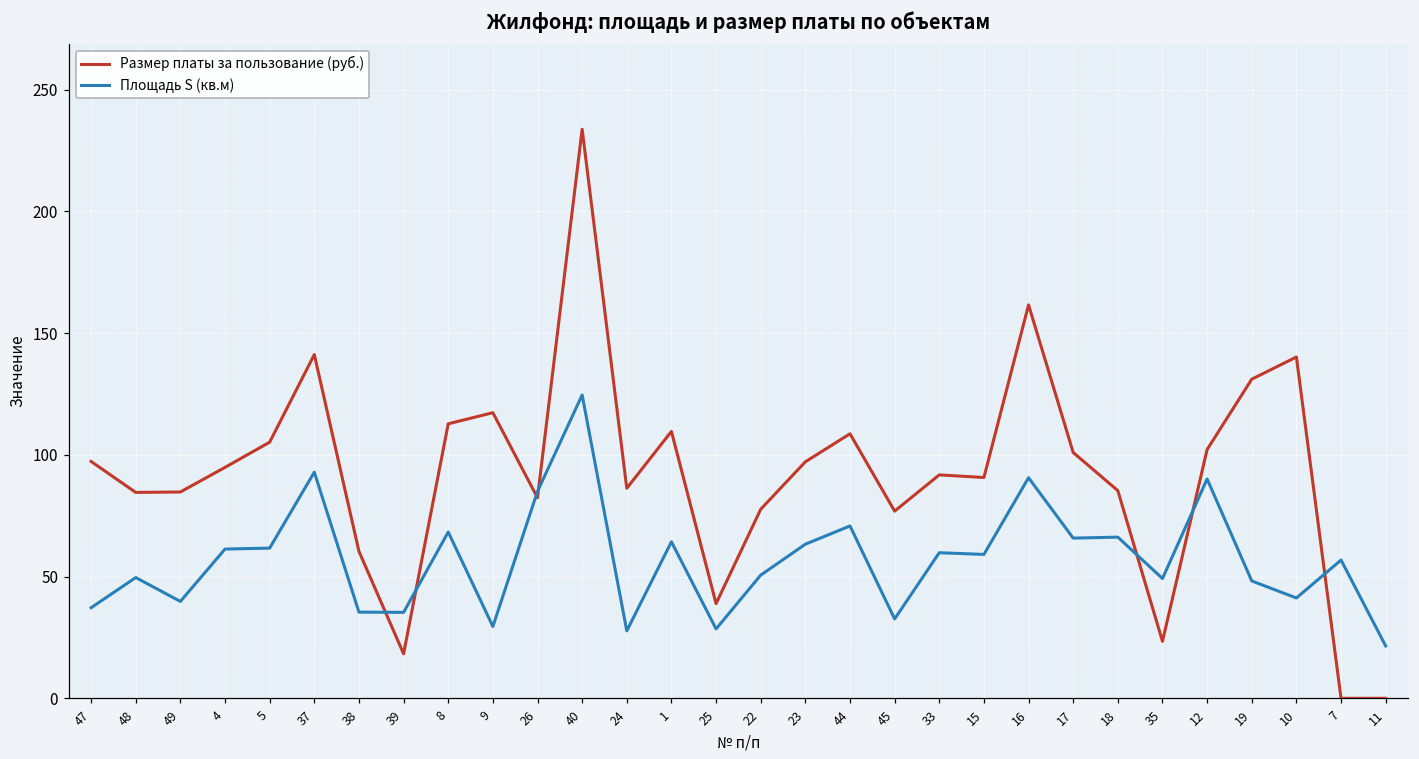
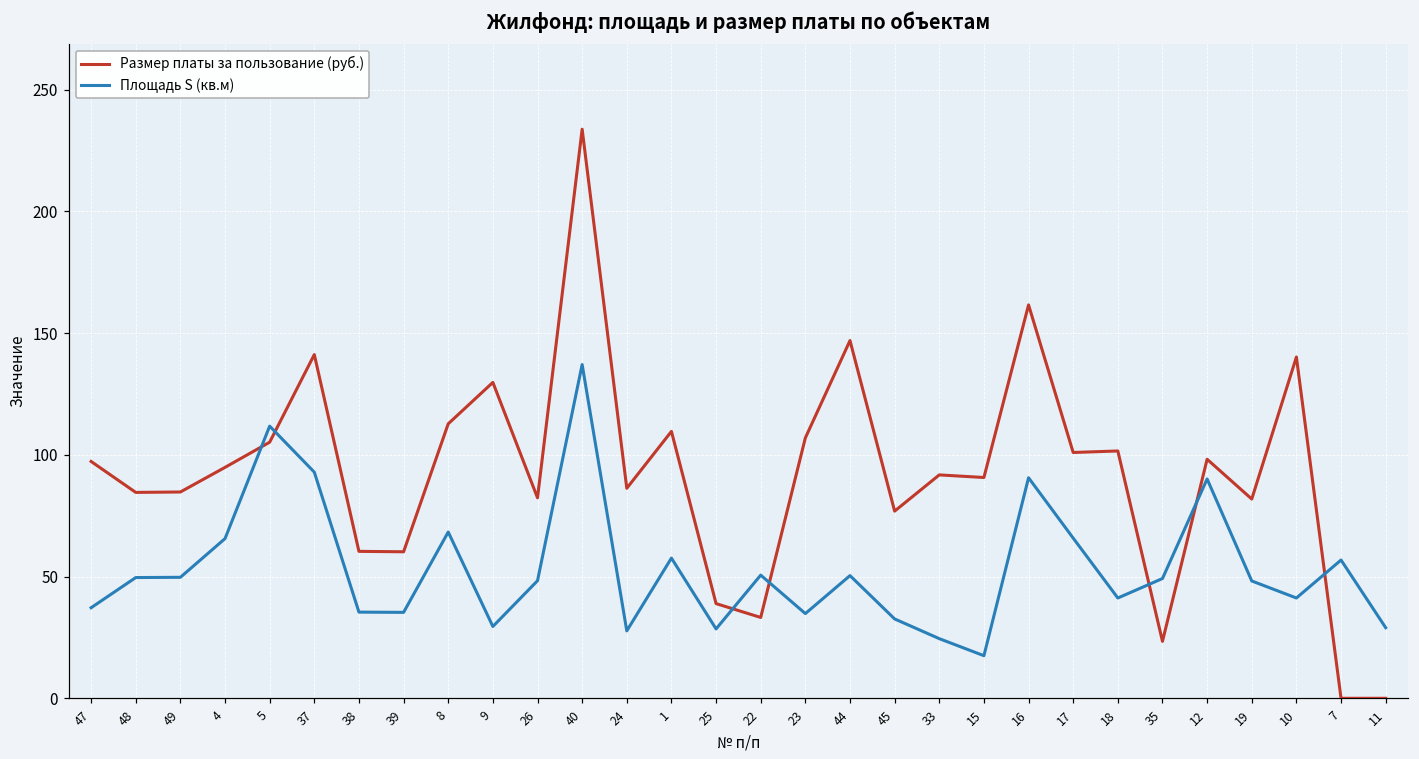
  {
    "Размер платы за пользование (руб.)": {
      "47": 97,
      "48": 85,
      "49": 85,
      "4": 95,
      "5": 105,
      "37": 141,
      "38": 60,
-     "39": 18,
+     "39": 60,
      "8": 113,
-     "9": 117,
+     "9": 130,
      "26": 82,
      "40": 234,
      "24": 86,
      "1": 110,
      "25": 39,
-     "22": 78,
-     "23": 97,
-     "44": 109,
+     "22": 33,
+     "23": 107,
+     "44": 147,
      "45": 77,
      "33": 92,
      "15": 91,
      "16": 162,
      "17": 101,
-     "18": 85,
+     "18": 102,
      "35": 23,
-     "12": 102,
-     "19": 131,
+     "12": 98,
+     "19": 82,
      "10": 140,
      "7": 0,
      "11": 0
    },
    "Площадь S (кв.м)": {
      "47": 37,
      "48": 50,
-     "49": 40,
-     "4": 61,
-     "5": 62,
+     "49": 50,
+     "4": 66,
+     "5": 112,
      "37": 93,
      "38": 35,
      "39": 35,
      "8": 68,
      "9": 30,
-     "26": 85,
-     "40": 125,
+     "26": 48,
+     "40": 137,
      "24": 28,
-     "1": 64,
+     "1": 58,
      "25": 29,
      "22": 51,
-     "23": 63,
-     "44": 71,
+     "23": 35,
+     "44": 50,
      "45": 33,
-     "33": 60,
-     "15": 59,
+     "33": 25,
+     "15": 18,
      "16": 91,
      "17": 66,
-     "18": 66,
+     "18": 41,
      "35": 49,
      "12": 90,
      "19": 48,
      "10": 41,
      "7": 57,
-     "11": 22
+     "11": 29
    }
  }
